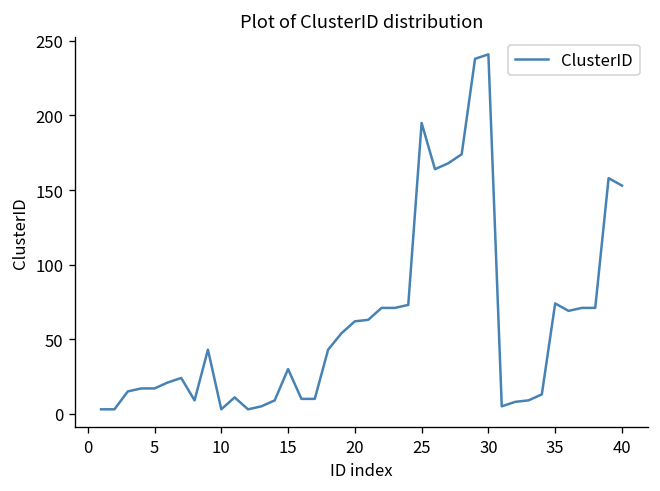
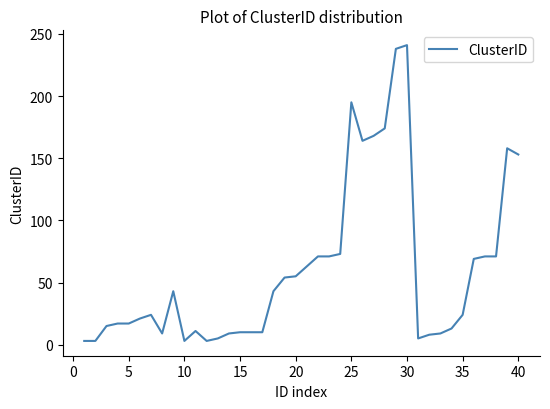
  {
    "5": 17,
    "10": 3,
-   "15": 30,
-   "20": 62,
+   "15": 10,
+   "20": 55,
    "25": 195,
    "30": 241,
-   "35": 74,
+   "35": 24,
    "40": 153
  }
